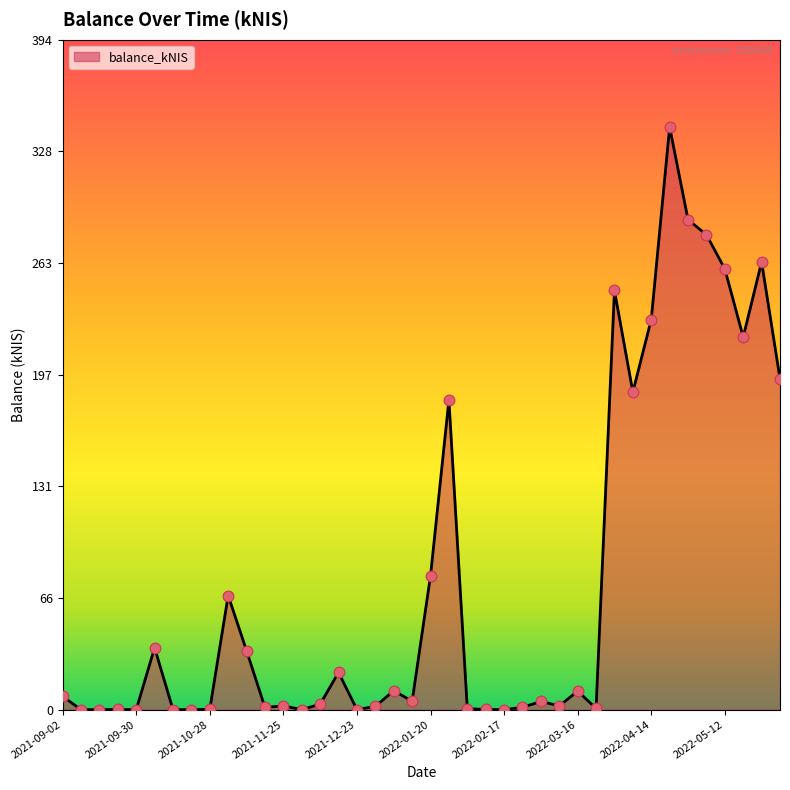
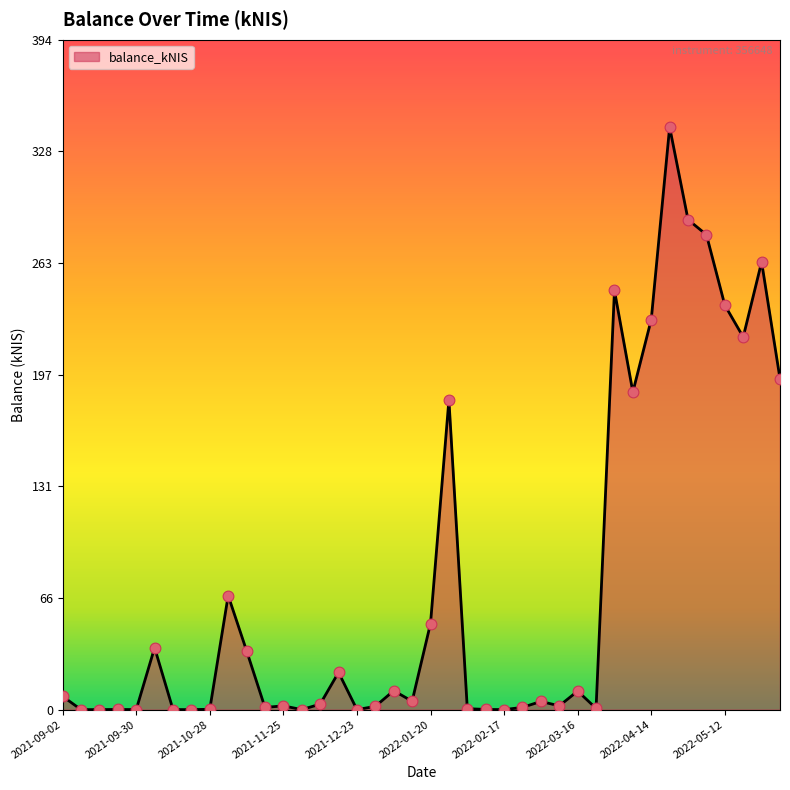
  {
    "2021-09-02": 8,
    "2021-09-30": 0,
    "2021-10-28": 0,
    "2021-11-25": 2,
    "2021-12-23": 0,
-   "2022-01-20": 79,
+   "2022-01-20": 51,
    "2022-02-17": 0,
    "2022-03-16": 11,
    "2022-04-14": 229,
-   "2022-05-12": 259
+   "2022-05-12": 238
  }
